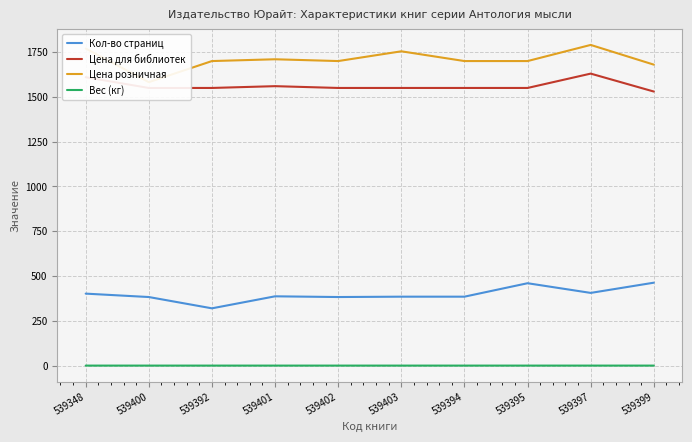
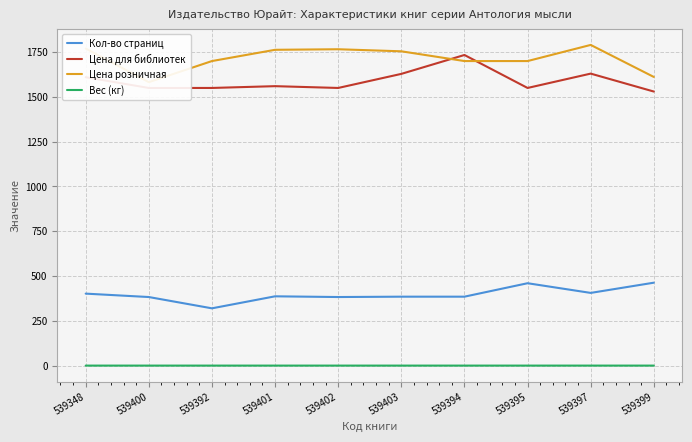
  {
    "Кол-во страниц": {
      "539348": 400,
      "539400": 380,
      "539392": 320,
      "539401": 390,
      "539402": 380,
      "539403": 390,
      "539394": 390,
      "539395": 460,
      "539397": 410,
      "539399": 460
    },
    "Цена для библиотек": {
      "539392": 1550,
      "539401": 1560,
      "539402": 1550,
-     "539403": 1550,
-     "539394": 1550,
+     "539403": 1630,
+     "539394": 1730,
      "539395": 1550,
      "539397": 1630,
      "539399": 1530
    },
    "Цена розничная": {
      "539392": 1700,
-     "539401": 1710,
-     "539402": 1700,
+     "539401": 1760,
+     "539402": 1760,
      "539403": 1750,
      "539394": 1700,
      "539395": 1700,
      "539397": 1790,
-     "539399": 1680
+     "539399": 1610
    },
    "Вес (кг)": {
      "539348": 0,
      "539400": 0,
      "539392": 0,
      "539401": 0,
      "539402": 0,
      "539403": 0,
      "539394": 0,
      "539395": 0,
      "539397": 0,
      "539399": 0
    }
  }
